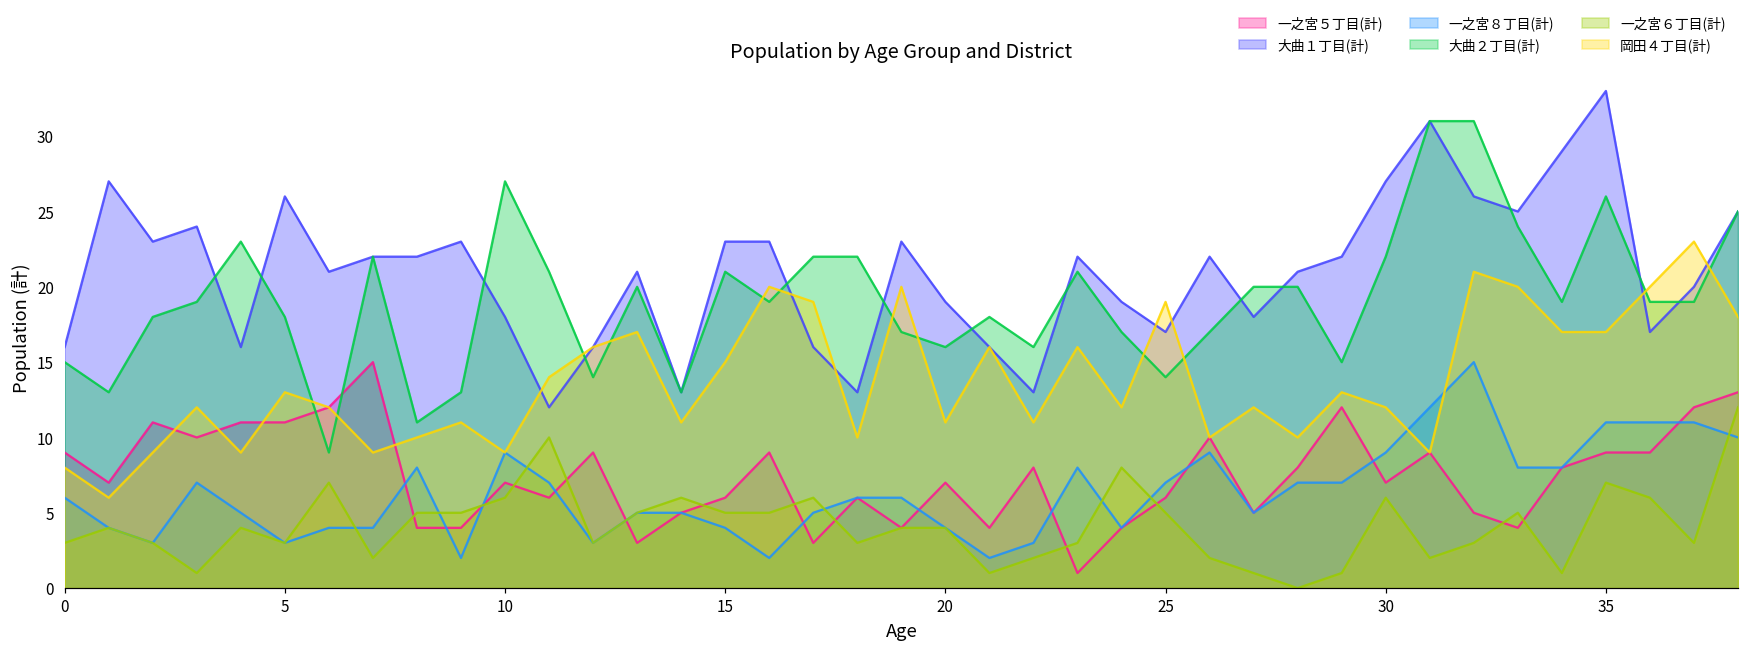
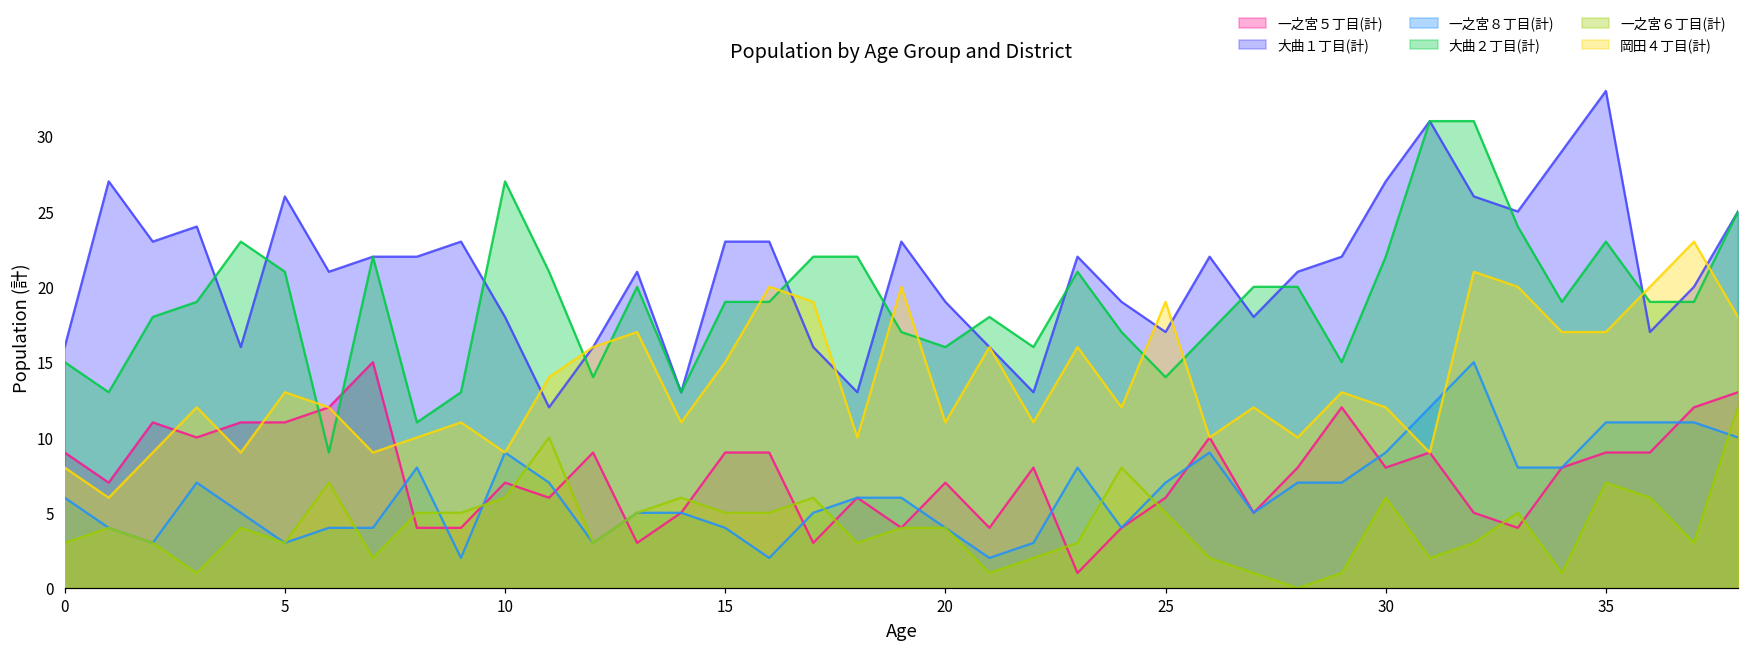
  {
    "一之宮５丁目(計)": {
      "0": 9,
      "5": 11,
      "10": 7,
-     "15": 6,
+     "15": 9,
      "20": 7,
      "25": 6,
-     "30": 7,
+     "30": 8,
      "35": 9
    },
    "大曲２丁目(計)": {
      "0": 15,
-     "5": 18,
+     "5": 21,
      "10": 27,
-     "15": 21,
+     "15": 19,
      "20": 16,
      "25": 14,
      "30": 22,
-     "35": 26
+     "35": 23
    }
  }
